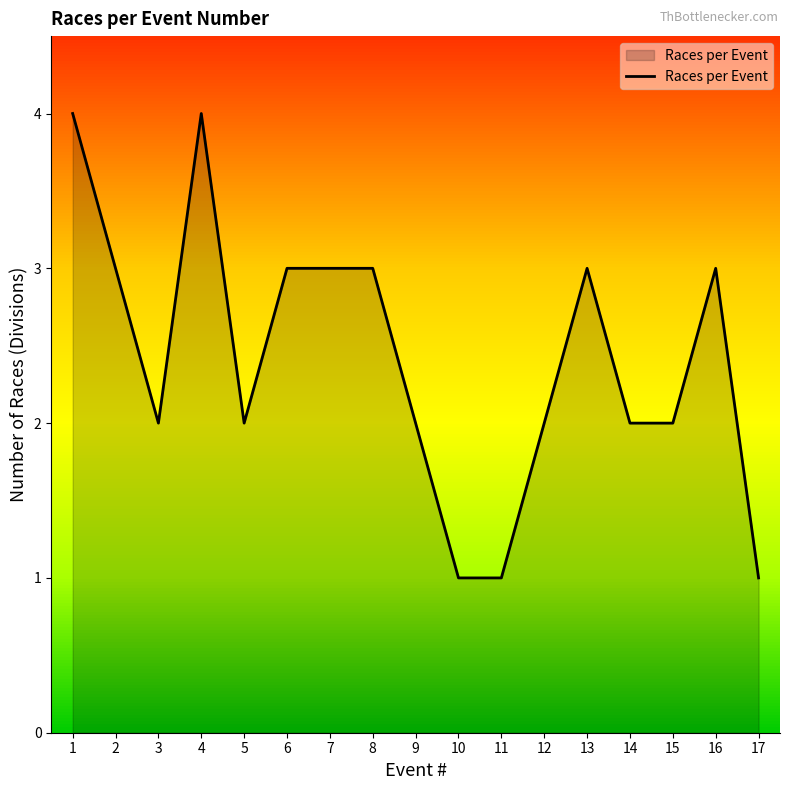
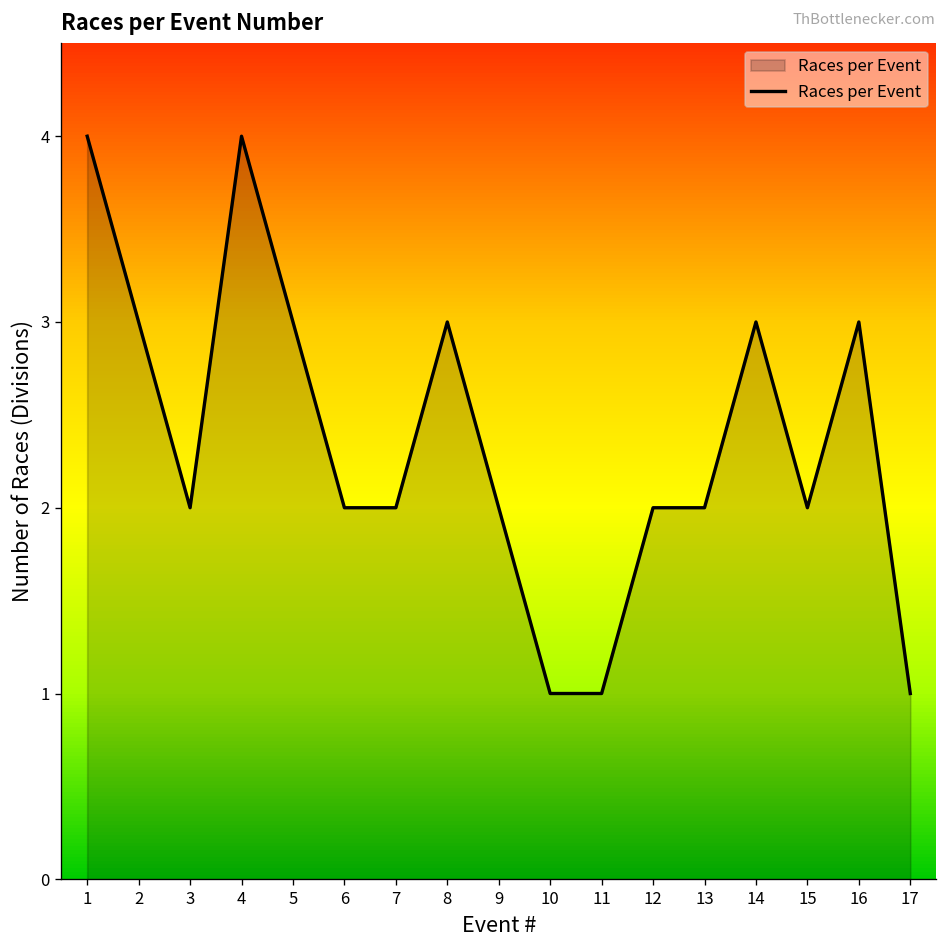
  {
    "1": 4,
    "2": 3,
    "3": 2,
    "4": 4,
-   "5": 2,
-   "6": 3,
-   "7": 3,
+   "5": 3,
+   "6": 2,
+   "7": 2,
    "8": 3,
    "9": 2,
    "10": 1,
    "11": 1,
    "12": 2,
-   "13": 3,
-   "14": 2,
+   "13": 2,
+   "14": 3,
    "15": 2,
    "16": 3,
    "17": 1
  }
